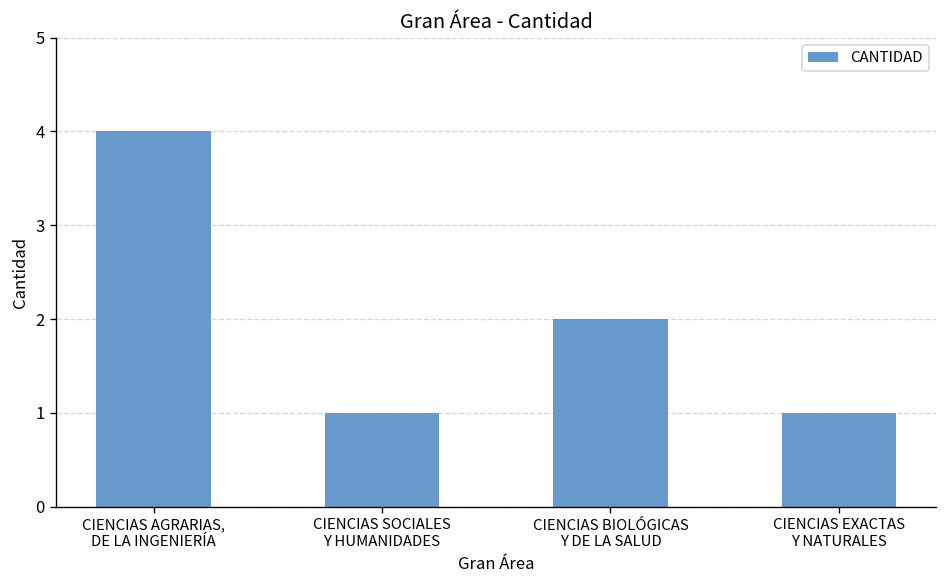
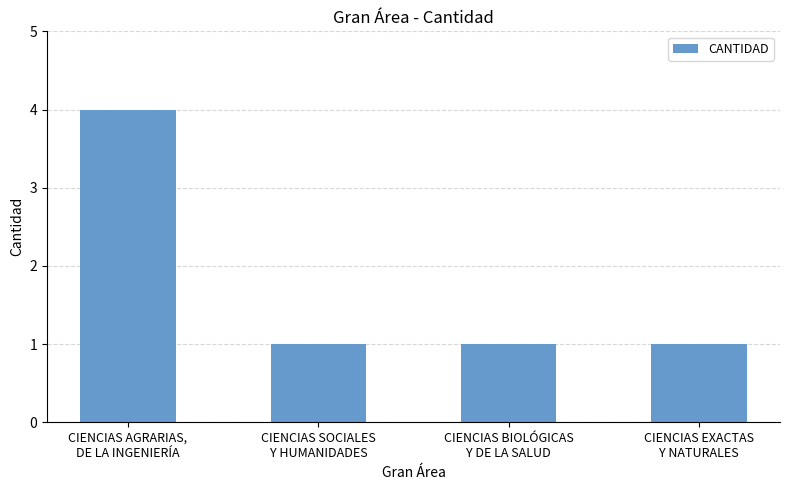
  {
    "CIENCIAS AGRARIAS, DE LA INGENIERÍA": 4,
    "CIENCIAS SOCIALES Y HUMANIDADES": 1,
-   "CIENCIAS BIOLÓGICAS Y DE LA SALUD": 2,
+   "CIENCIAS BIOLÓGICAS Y DE LA SALUD": 1,
    "CIENCIAS EXACTAS Y NATURALES": 1
  }
